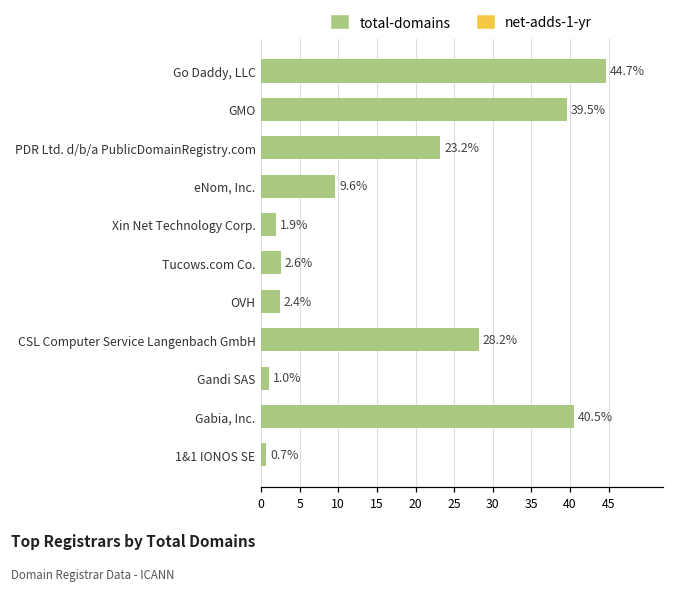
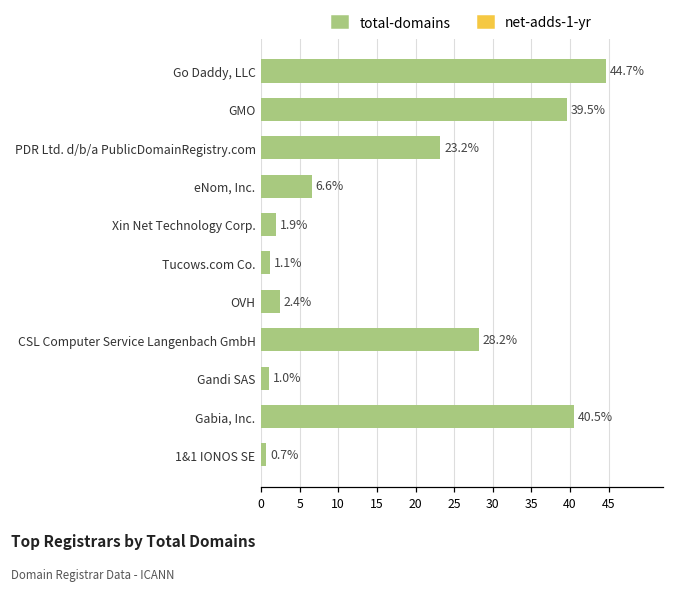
  {
    "Go Daddy, LLC": "44.7%",
    "GMO": "39.5%",
    "PDR Ltd. d/b/a PublicDomainRegistry.com": "23.2%",
-   "eNom, Inc.": "9.6%",
+   "eNom, Inc.": "6.6%",
    "Xin Net Technology Corp.": "1.9%",
-   "Tucows.com Co.": "2.6%",
+   "Tucows.com Co.": "1.1%",
    "OVH": "2.4%",
    "CSL Computer Service Langenbach GmbH": "28.2%",
    "Gandi SAS": "1.0%",
    "Gabia, Inc.": "40.5%",
    "1&1 IONOS SE": "0.7%"
  }
